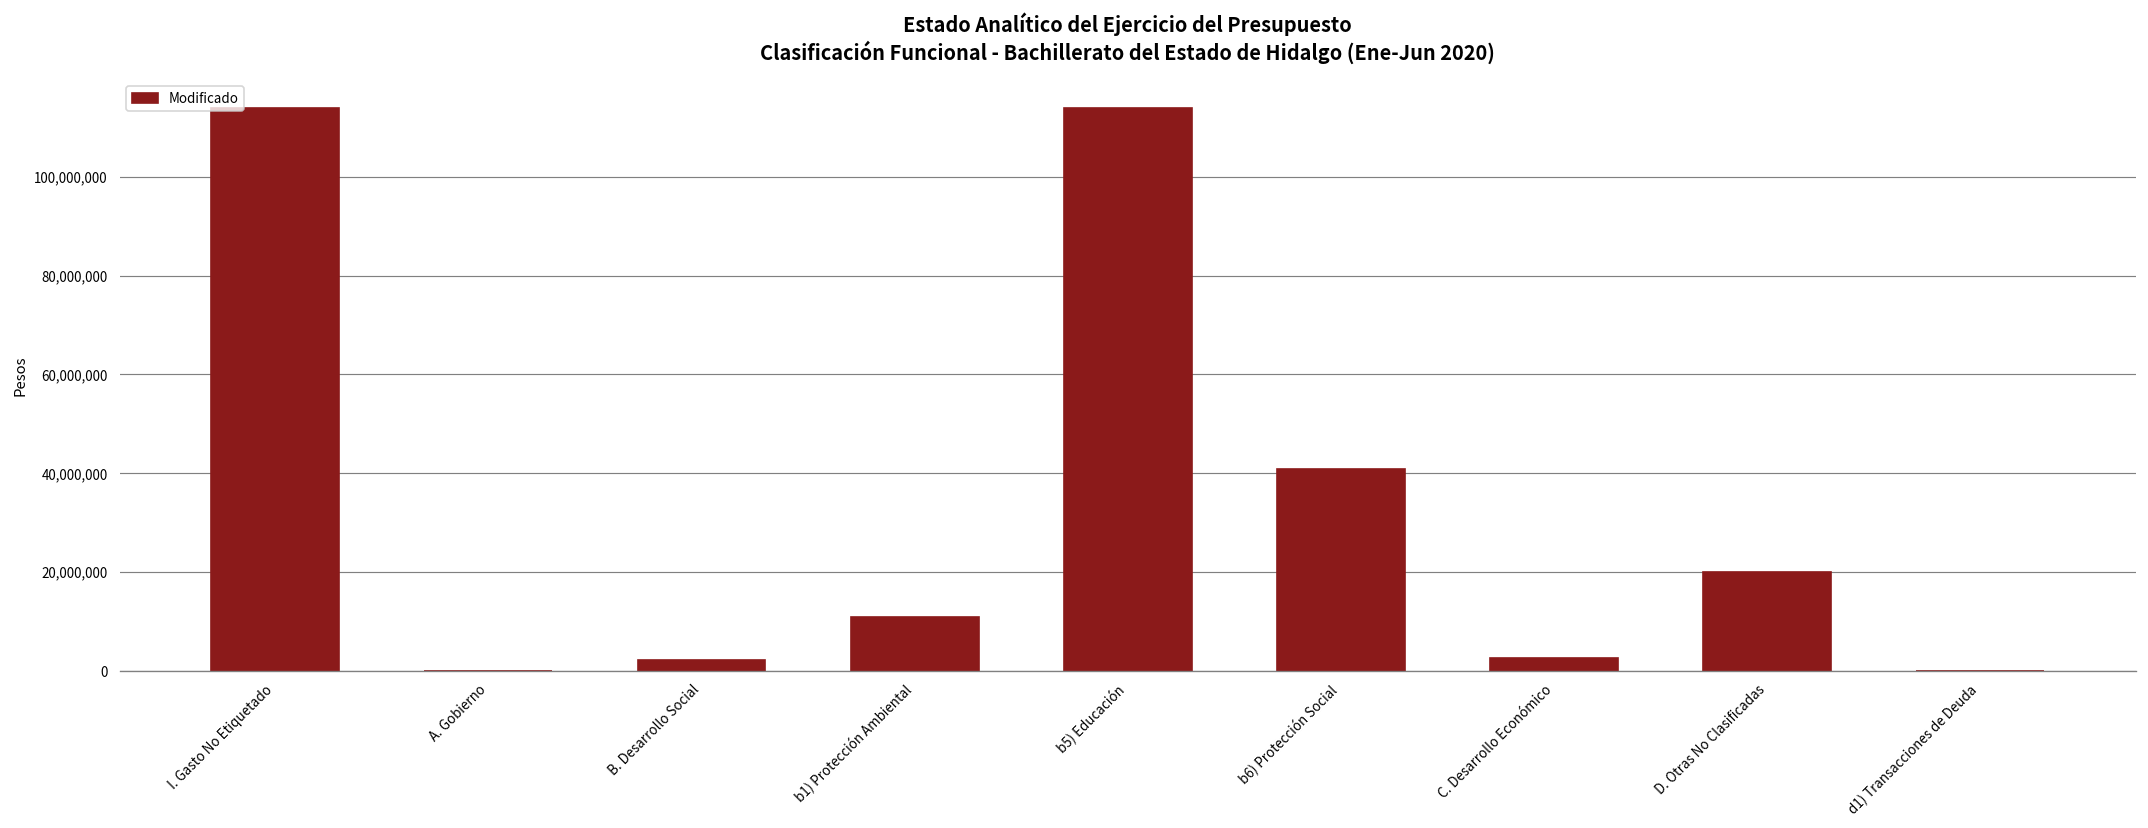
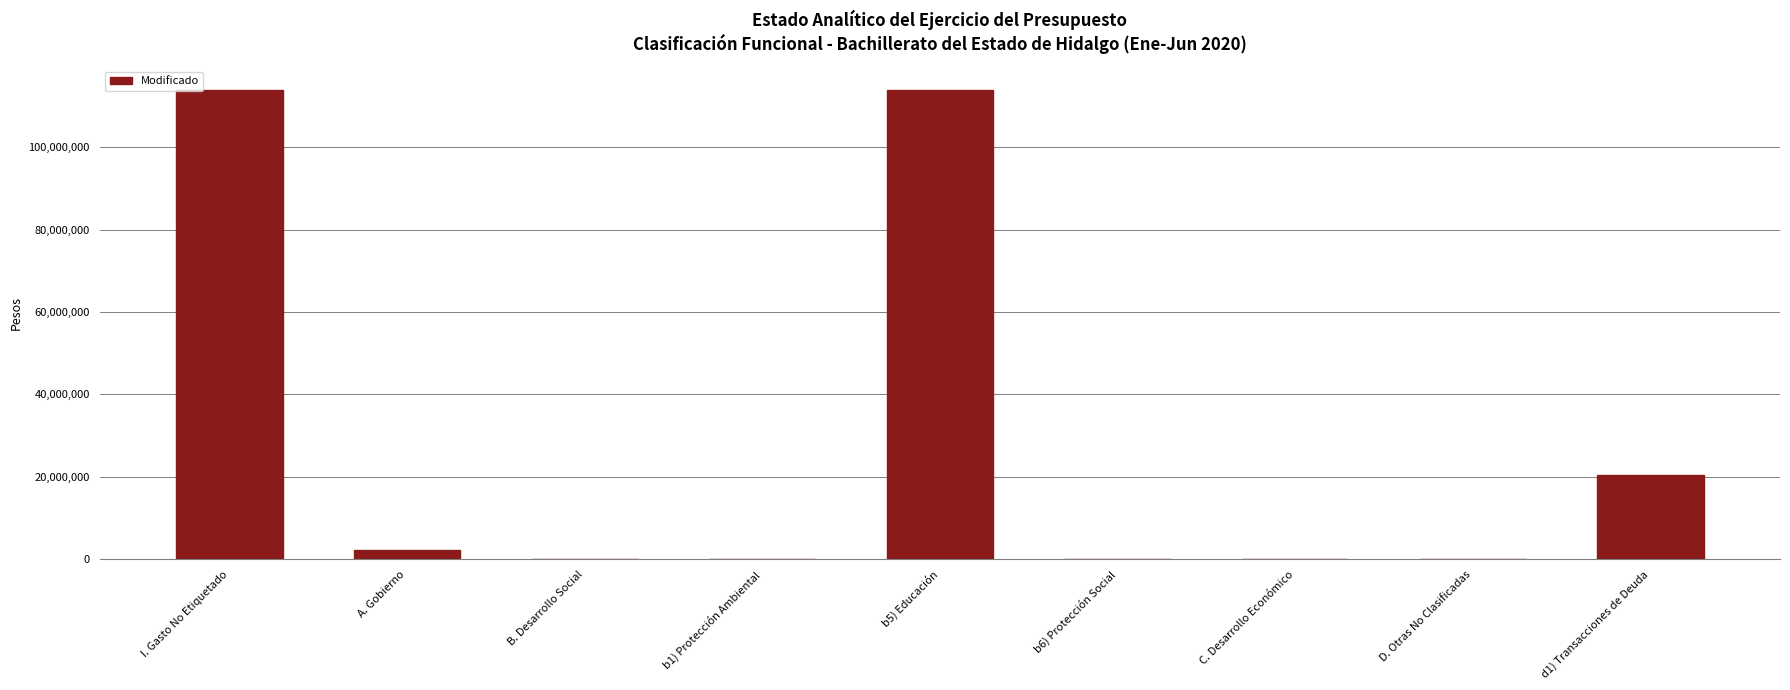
  {
    "I. Gasto No Etiquetado": "114,000,000",
-   "A. Gobierno": "0",
-   "B. Desarrollo Social": "2,000,000",
-   "b1) Protección Ambiental": "11,000,000",
+   "A. Gobierno": "2,000,000",
+   "B. Desarrollo Social": "0",
+   "b1) Protección Ambiental": "0",
    "b5) Educación": "114,000,000",
-   "b6) Protección Social": "41,000,000",
-   "C. Desarrollo Económico": "3,000,000",
-   "D. Otras No Clasificadas": "20,000,000",
-   "d1) Transacciones de Deuda": "0"
+   "b6) Protección Social": "0",
+   "C. Desarrollo Económico": "0",
+   "D. Otras No Clasificadas": "0",
+   "d1) Transacciones de Deuda": "20,000,000"
  }
